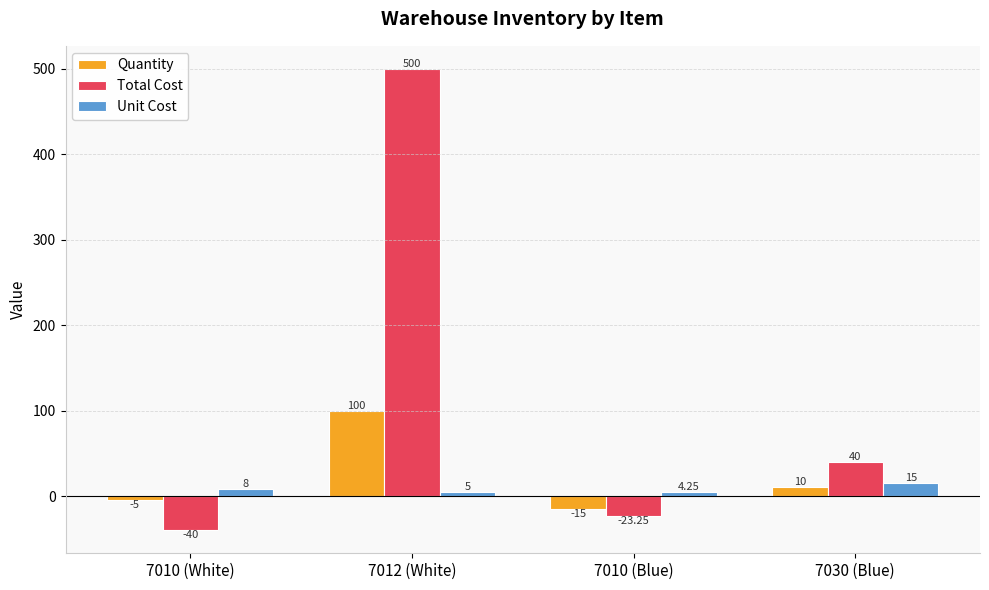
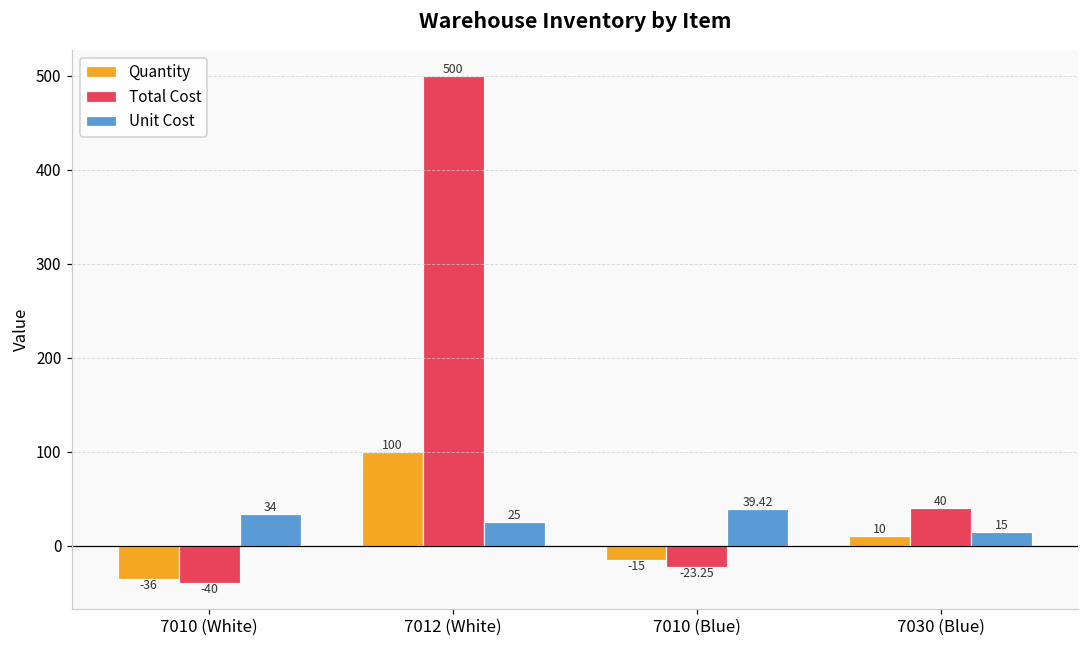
  {
    "Quantity": {
-     "7010 (White)": -5,
+     "7010 (White)": -36,
      "7012 (White)": 100,
      "7010 (Blue)": -15,
      "7030 (Blue)": 10
    },
    "Total Cost": {
      "7010 (White)": -40,
      "7012 (White)": 500,
      "7010 (Blue)": -23.25,
      "7030 (Blue)": 40
    },
    "Unit Cost": {
-     "7010 (White)": 8,
-     "7012 (White)": 5,
-     "7010 (Blue)": 4.25,
+     "7010 (White)": 34,
+     "7012 (White)": 25,
+     "7010 (Blue)": 39.42,
      "7030 (Blue)": 15
    }
  }
